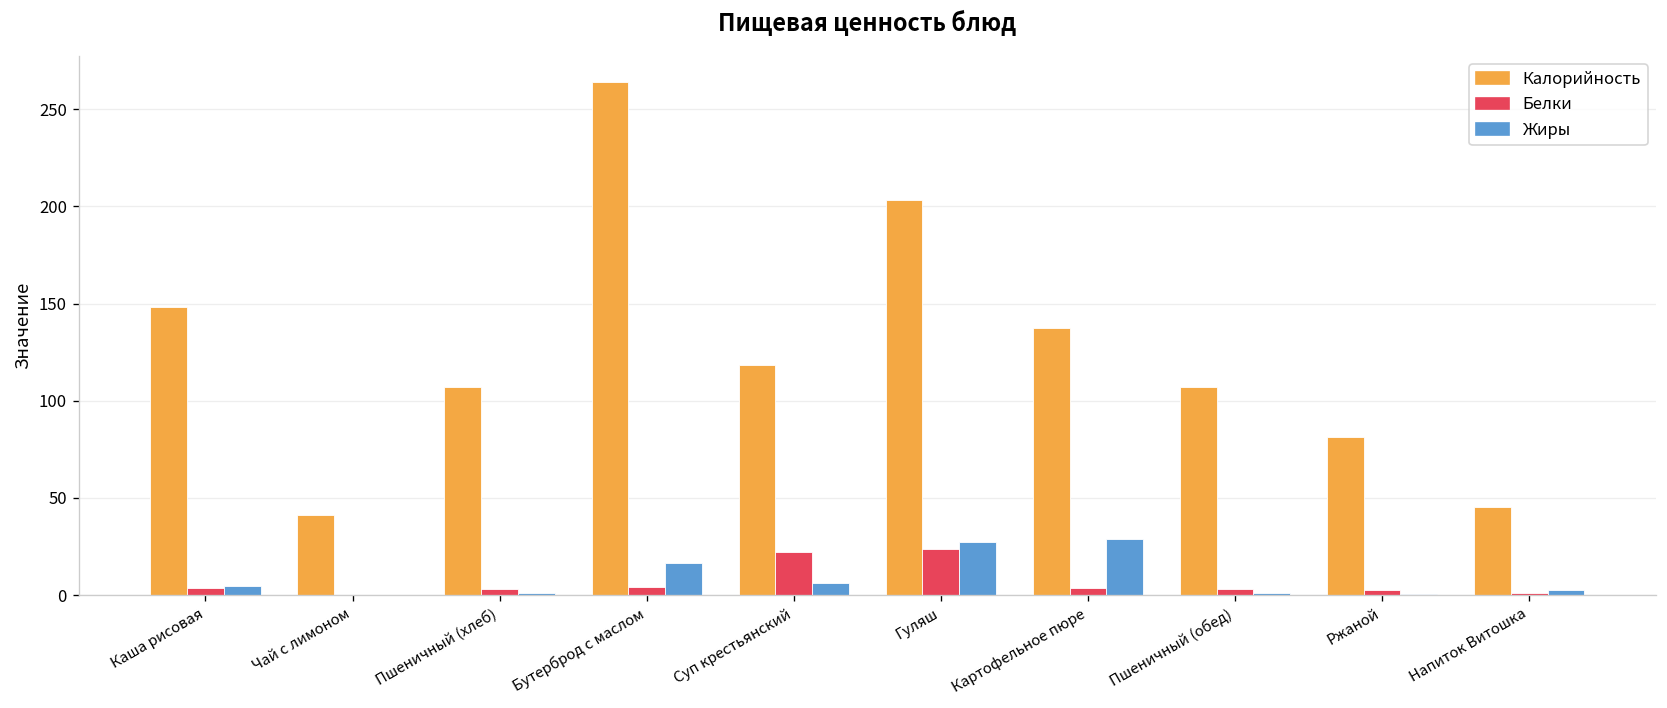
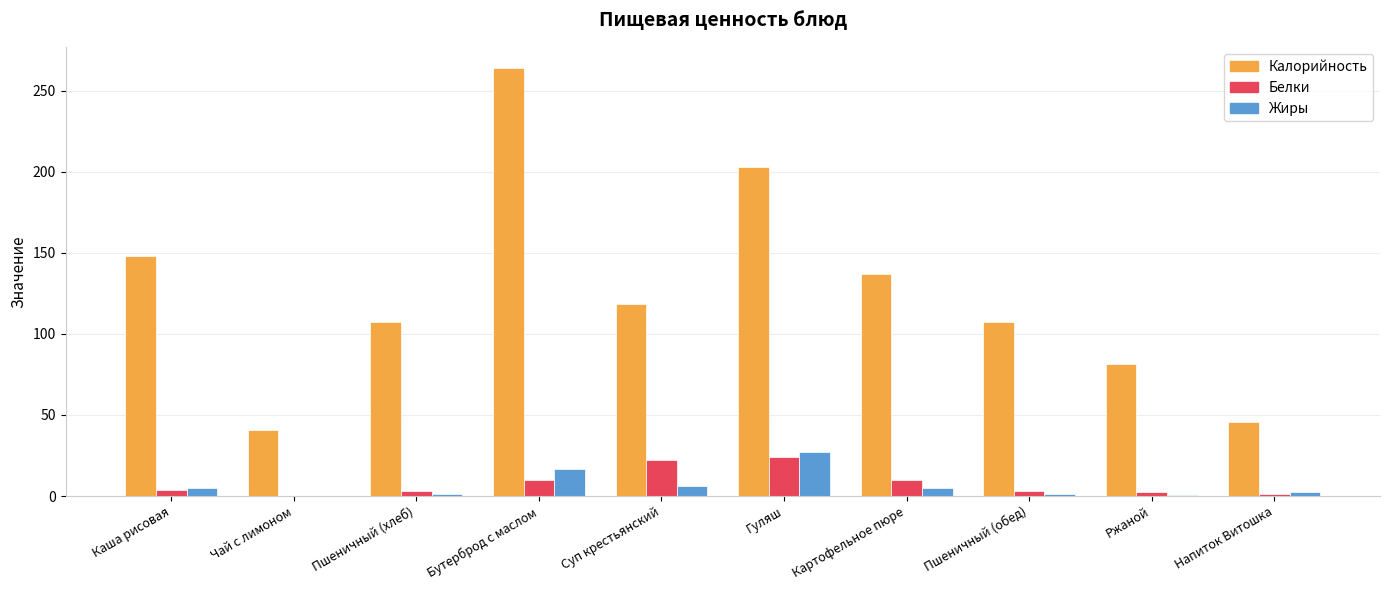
  {
    "Калорийность": {
      "Каша рисовая": 148,
      "Чай с лимоном": 41,
      "Пшеничный (хлеб)": 107,
      "Бутерброд с маслом": 264,
      "Суп крестьянский": 119,
      "Гуляш": 203,
      "Картофельное пюре": 137,
      "Пшеничный (обед)": 107,
      "Ржаной": 81,
      "Напиток Витошка": 46
    },
    "Белки": {
      "Каша рисовая": 4,
      "Пшеничный (хлеб)": 3,
-     "Бутерброд с маслом": 4,
+     "Бутерброд с маслом": 10,
      "Суп крестьянский": 22,
      "Гуляш": 24,
-     "Картофельное пюре": 4,
+     "Картофельное пюре": 10,
      "Пшеничный (обед)": 3,
      "Ржаной": 3
    },
    "Жиры": {
      "Каша рисовая": 5,
      "Бутерброд с маслом": 17,
      "Суп крестьянский": 6,
      "Гуляш": 27,
-     "Картофельное пюре": 29,
+     "Картофельное пюре": 5,
      "Напиток Витошка": 2
    }
  }
